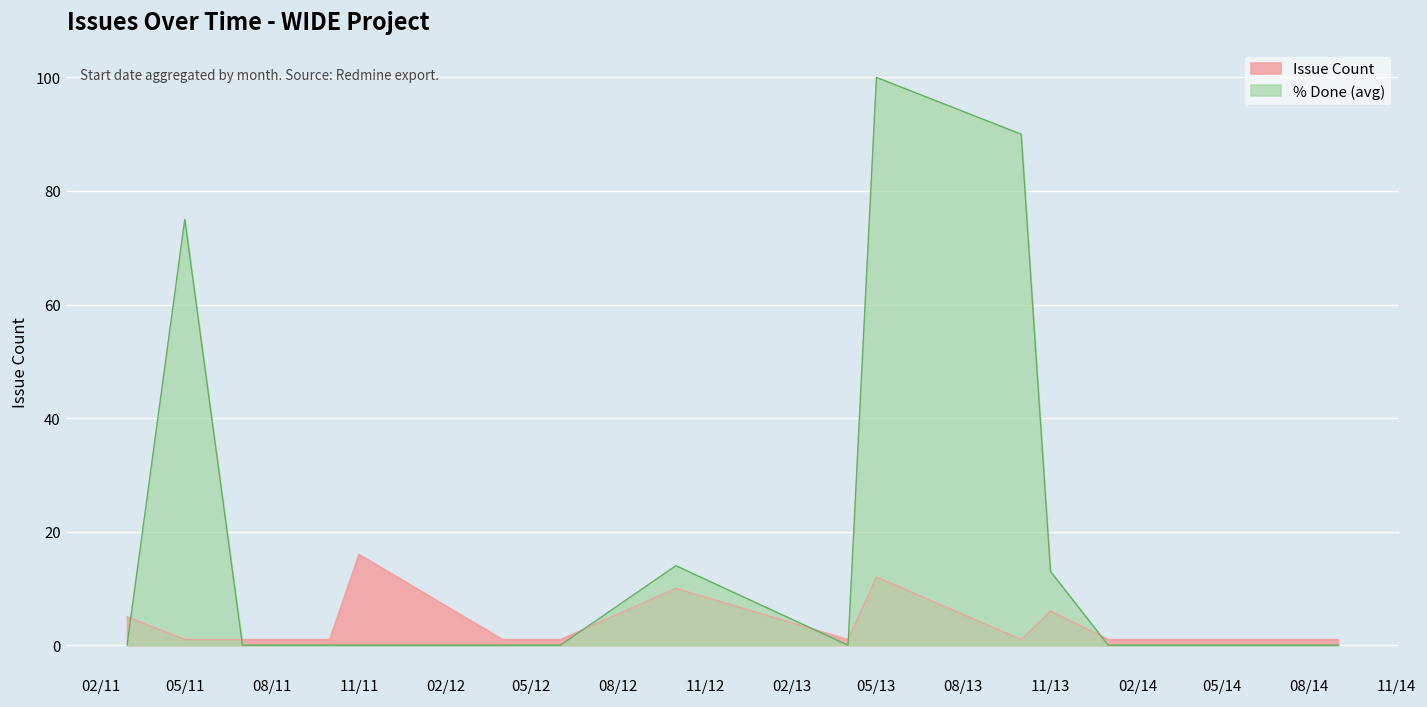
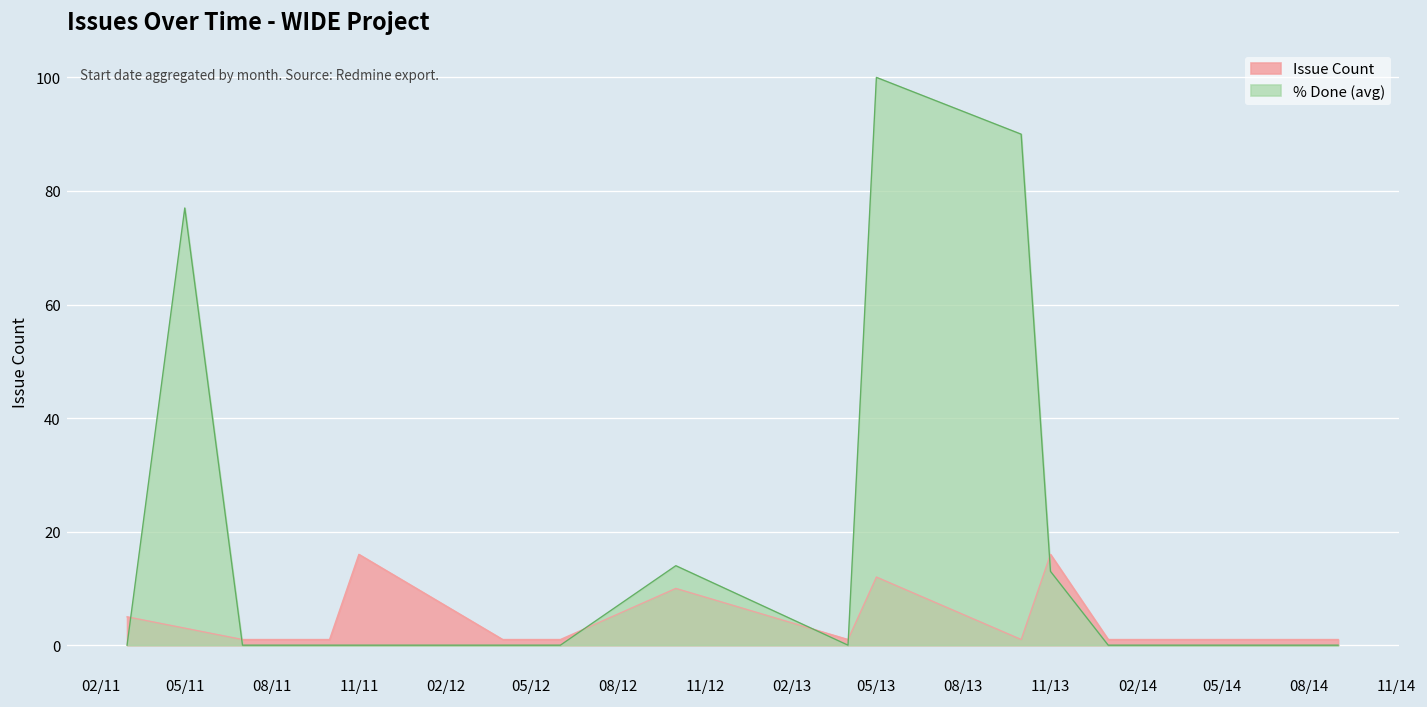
  {
    "Issue Count": {
-     "05/11": 1,
+     "05/11": 3,
      "11/11": 16,
      "05/13": 12,
-     "11/13": 6,
+     "11/13": 16,
      "05/14": 1
    },
    "% Done (avg)": {
-     "05/11": 75,
+     "05/11": 77,
      "11/11": 0,
      "05/13": 100,
      "11/13": 13,
      "05/14": 0
    }
  }
